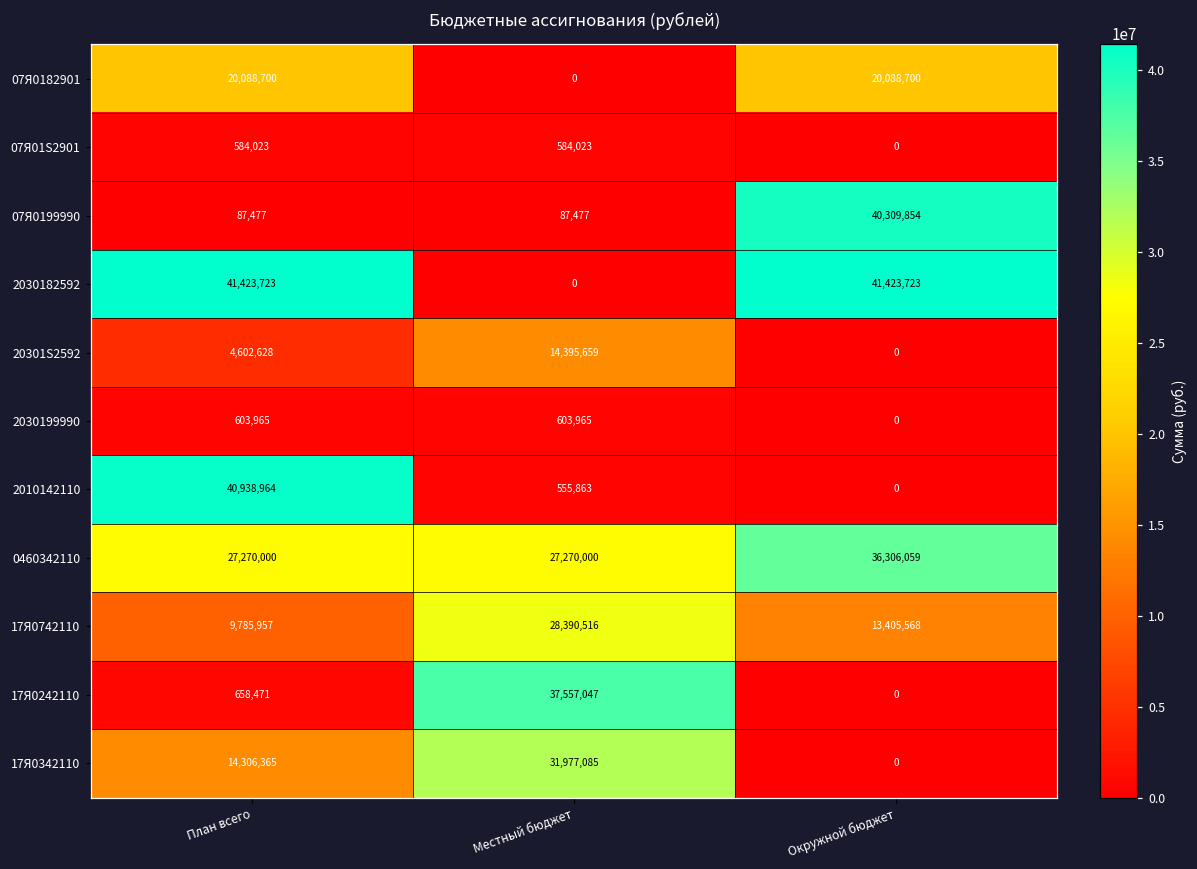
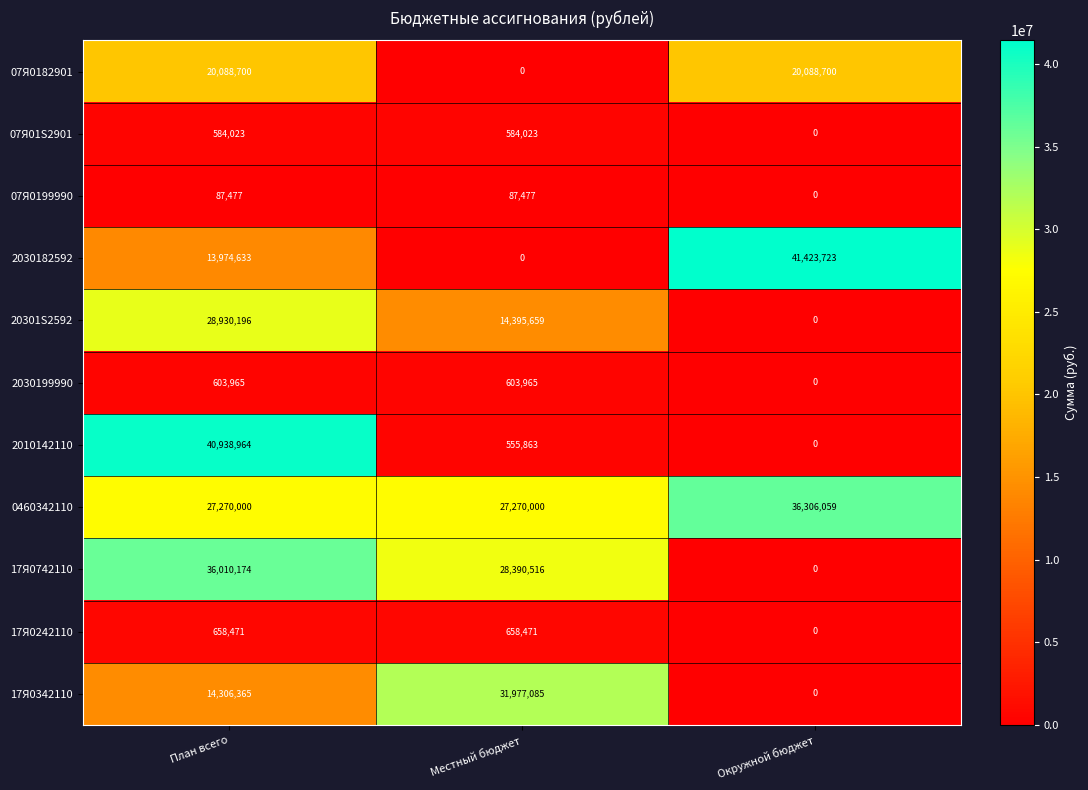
  {
    "07Я0182901": {
      "План всего": "20,088,700",
      "Местный бюджет": "0",
      "Окружной бюджет": "20,088,700"
    },
    "07Я01S2901": {
      "План всего": "584,023",
      "Местный бюджет": "584,023",
      "Окружной бюджет": "0"
    },
    "07Я0199990": {
      "План всего": "87,477",
      "Местный бюджет": "87,477",
-     "Окружной бюджет": "40,309,854"
+     "Окружной бюджет": "0"
    },
    "2030182592": {
-     "План всего": "41,423,723",
+     "План всего": "13,974,633",
      "Местный бюджет": "0",
      "Окружной бюджет": "41,423,723"
    },
    "20301S2592": {
-     "План всего": "4,602,628",
+     "План всего": "28,930,196",
      "Местный бюджет": "14,395,659",
      "Окружной бюджет": "0"
    },
    "2030199990": {
      "План всего": "603,965",
      "Местный бюджет": "603,965",
      "Окружной бюджет": "0"
    },
    "2010142110": {
      "План всего": "40,938,964",
      "Местный бюджет": "555,863",
      "Окружной бюджет": "0"
    },
    "0460342110": {
      "План всего": "27,270,000",
      "Местный бюджет": "27,270,000",
      "Окружной бюджет": "36,306,059"
    },
    "17Я0742110": {
-     "План всего": "9,785,957",
+     "План всего": "36,010,174",
      "Местный бюджет": "28,390,516",
-     "Окружной бюджет": "13,405,568"
+     "Окружной бюджет": "0"
    },
    "17Я0242110": {
      "План всего": "658,471",
-     "Местный бюджет": "37,557,047",
+     "Местный бюджет": "658,471",
      "Окружной бюджет": "0"
    },
    "17Я0342110": {
      "План всего": "14,306,365",
      "Местный бюджет": "31,977,085",
      "Окружной бюджет": "0"
    }
  }
